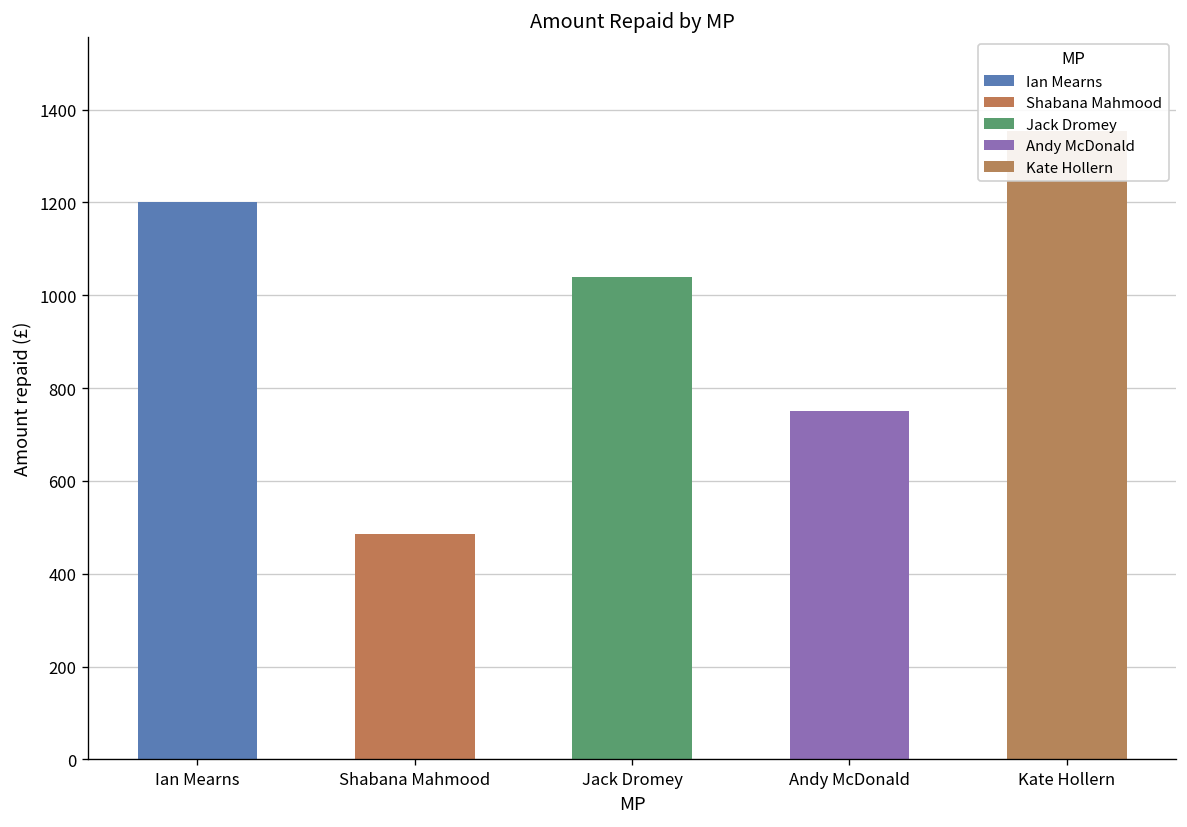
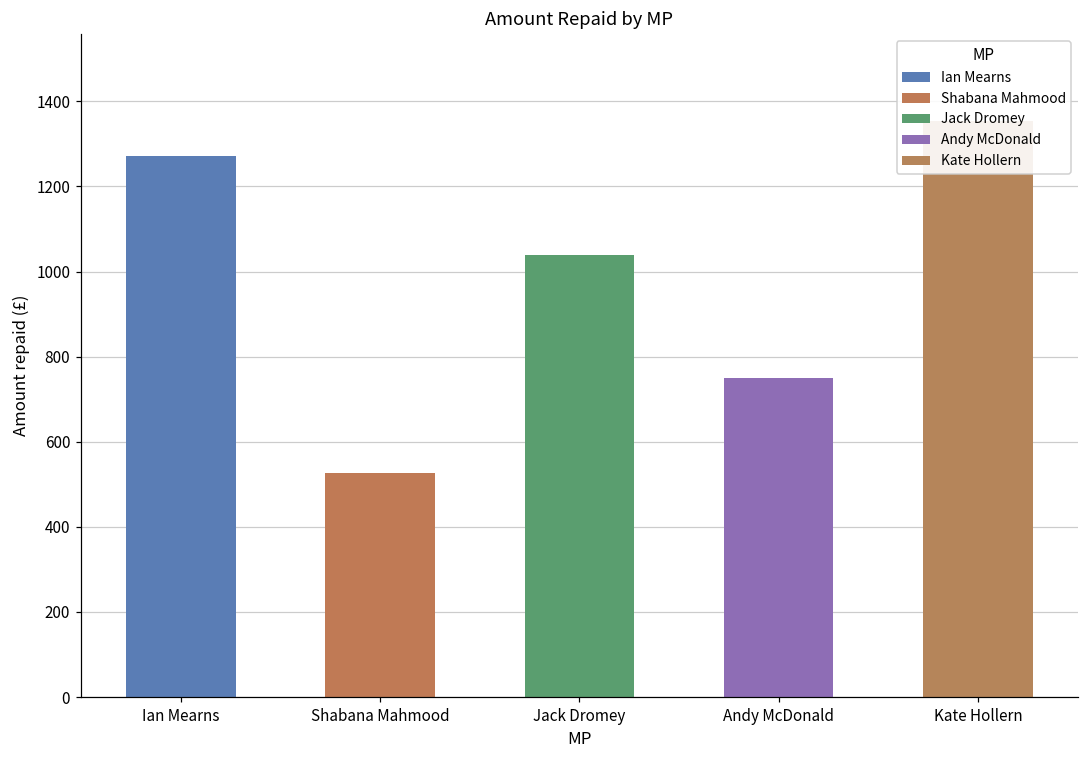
  {
-   "Ian Mearns": 1200,
-   "Shabana Mahmood": 490,
+   "Ian Mearns": 1270,
+   "Shabana Mahmood": 530,
    "Jack Dromey": 1040,
    "Andy McDonald": 750
  }
